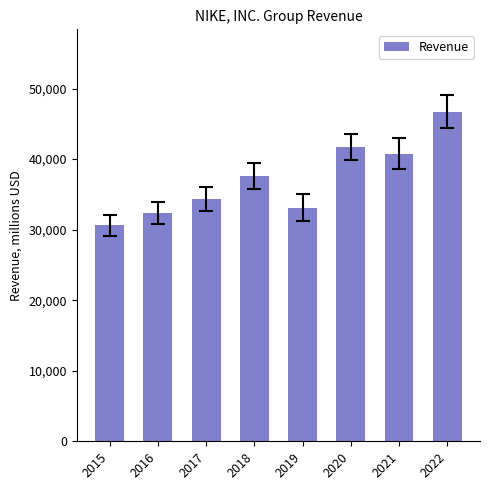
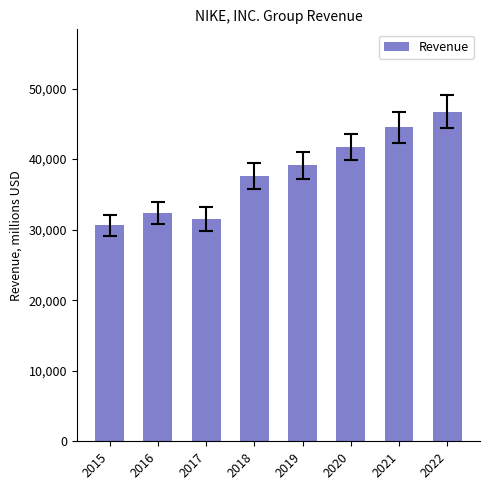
  {
    "Revenue": {
      "2015": "31,000",
      "2016": "32,000",
-     "2017": "34,000",
+     "2017": "31,000",
      "2018": "38,000",
-     "2019": "33,000",
+     "2019": "39,000",
      "2020": "42,000",
-     "2021": "41,000",
+     "2021": "45,000",
      "2022": "47,000"
    }
  }
